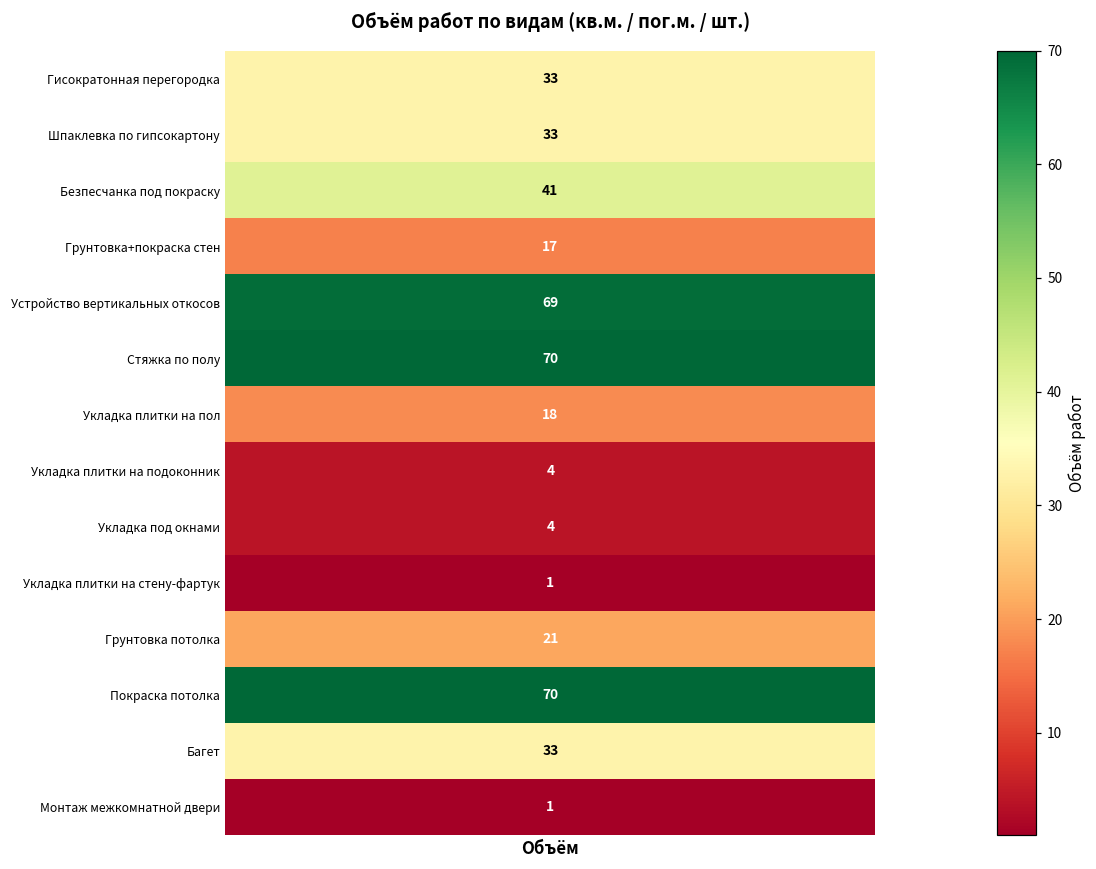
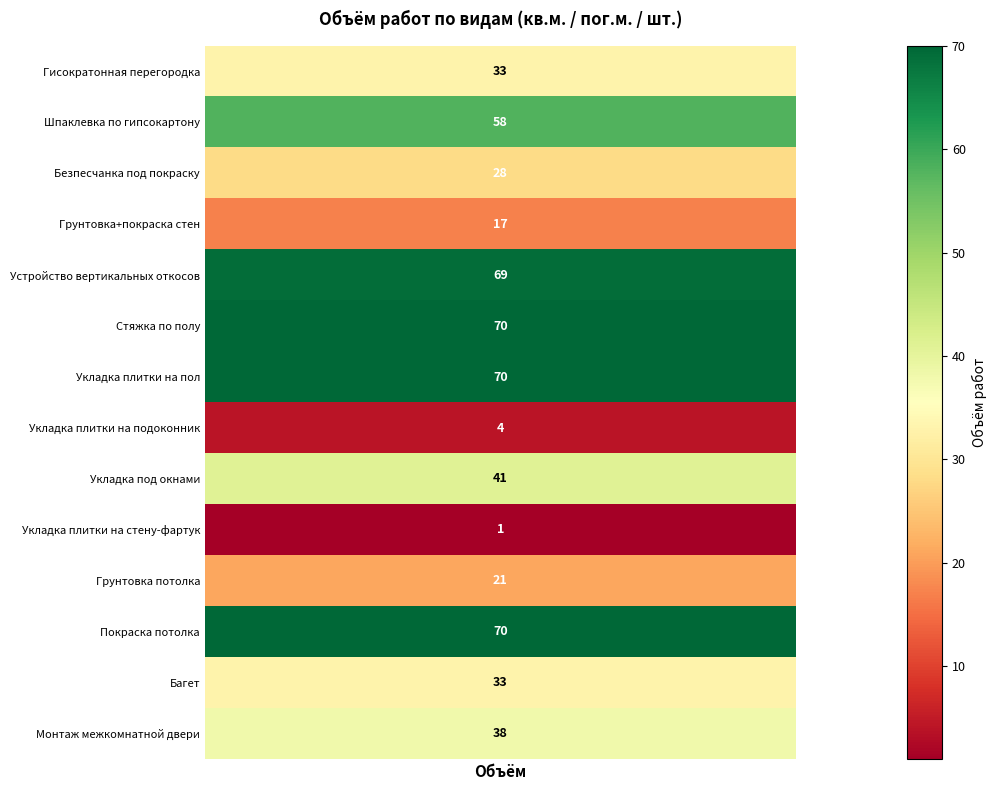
  {
    "Гисократонная перегородка": {
      "Объём": 33
    },
    "Шпаклевка по гипсокартону": {
-     "Объём": 33
+     "Объём": 58
    },
    "Безпесчанка под покраску": {
-     "Объём": 41
+     "Объём": 28
    },
    "Грунтовка+покраска стен": {
      "Объём": 17
    },
    "Устройство вертикальных откосов": {
      "Объём": 69
    },
    "Стяжка по полу": {
      "Объём": 70
    },
    "Укладка плитки на пол": {
-     "Объём": 18
+     "Объём": 70
    },
    "Укладка плитки на подоконник": {
      "Объём": 4
    },
    "Укладка под окнами": {
-     "Объём": 4
+     "Объём": 41
    },
    "Укладка плитки на стену-фартук": {
      "Объём": 1
    },
    "Грунтовка потолка": {
      "Объём": 21
    },
    "Покраска потолка": {
      "Объём": 70
    },
    "Багет": {
      "Объём": 33
    },
    "Монтаж межкомнатной двери": {
-     "Объём": 1
+     "Объём": 38
    }
  }
